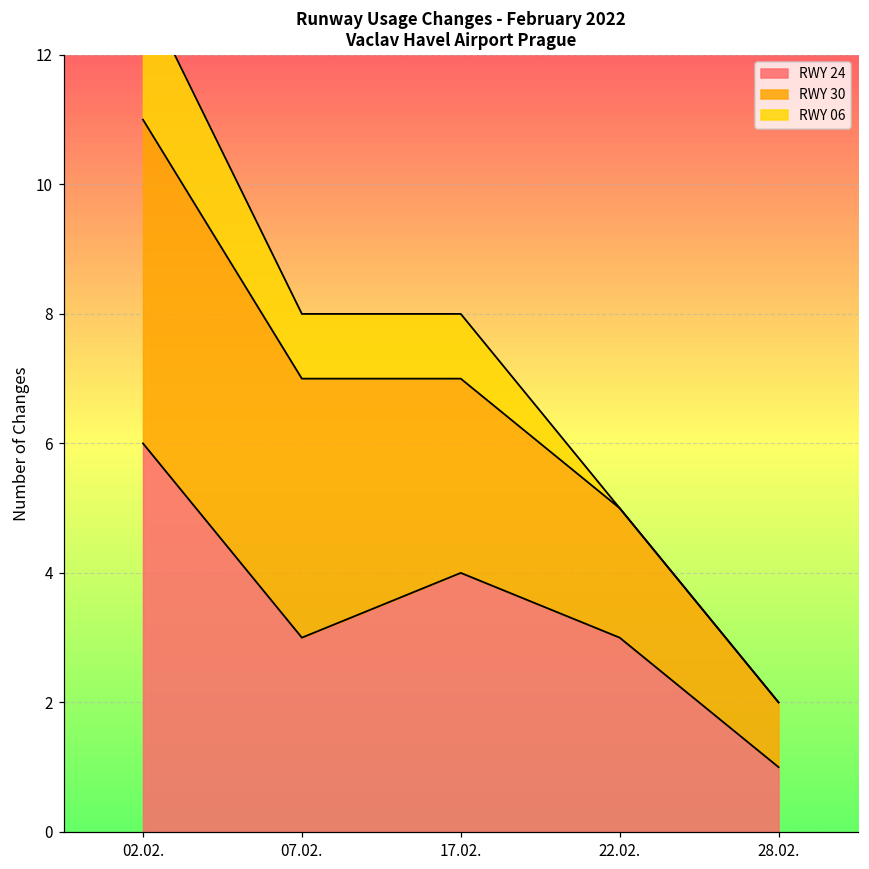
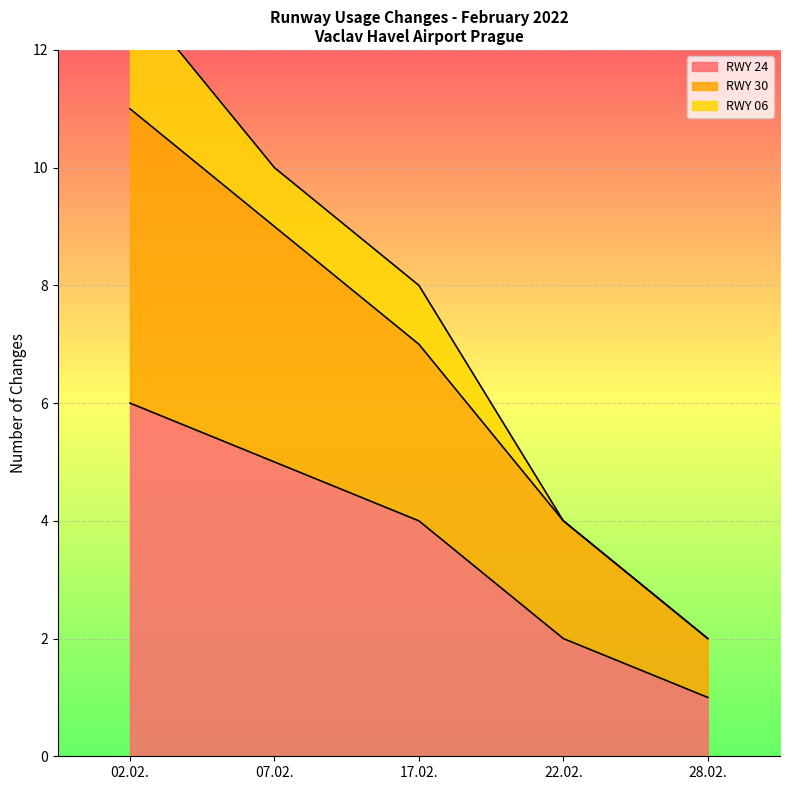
  {
    "RWY 24": {
      "02.02.": 6,
-     "07.02.": 3,
+     "07.02.": 5,
      "17.02.": 4,
-     "22.02.": 3,
+     "22.02.": 2,
      "28.02.": 1
    }
  }
